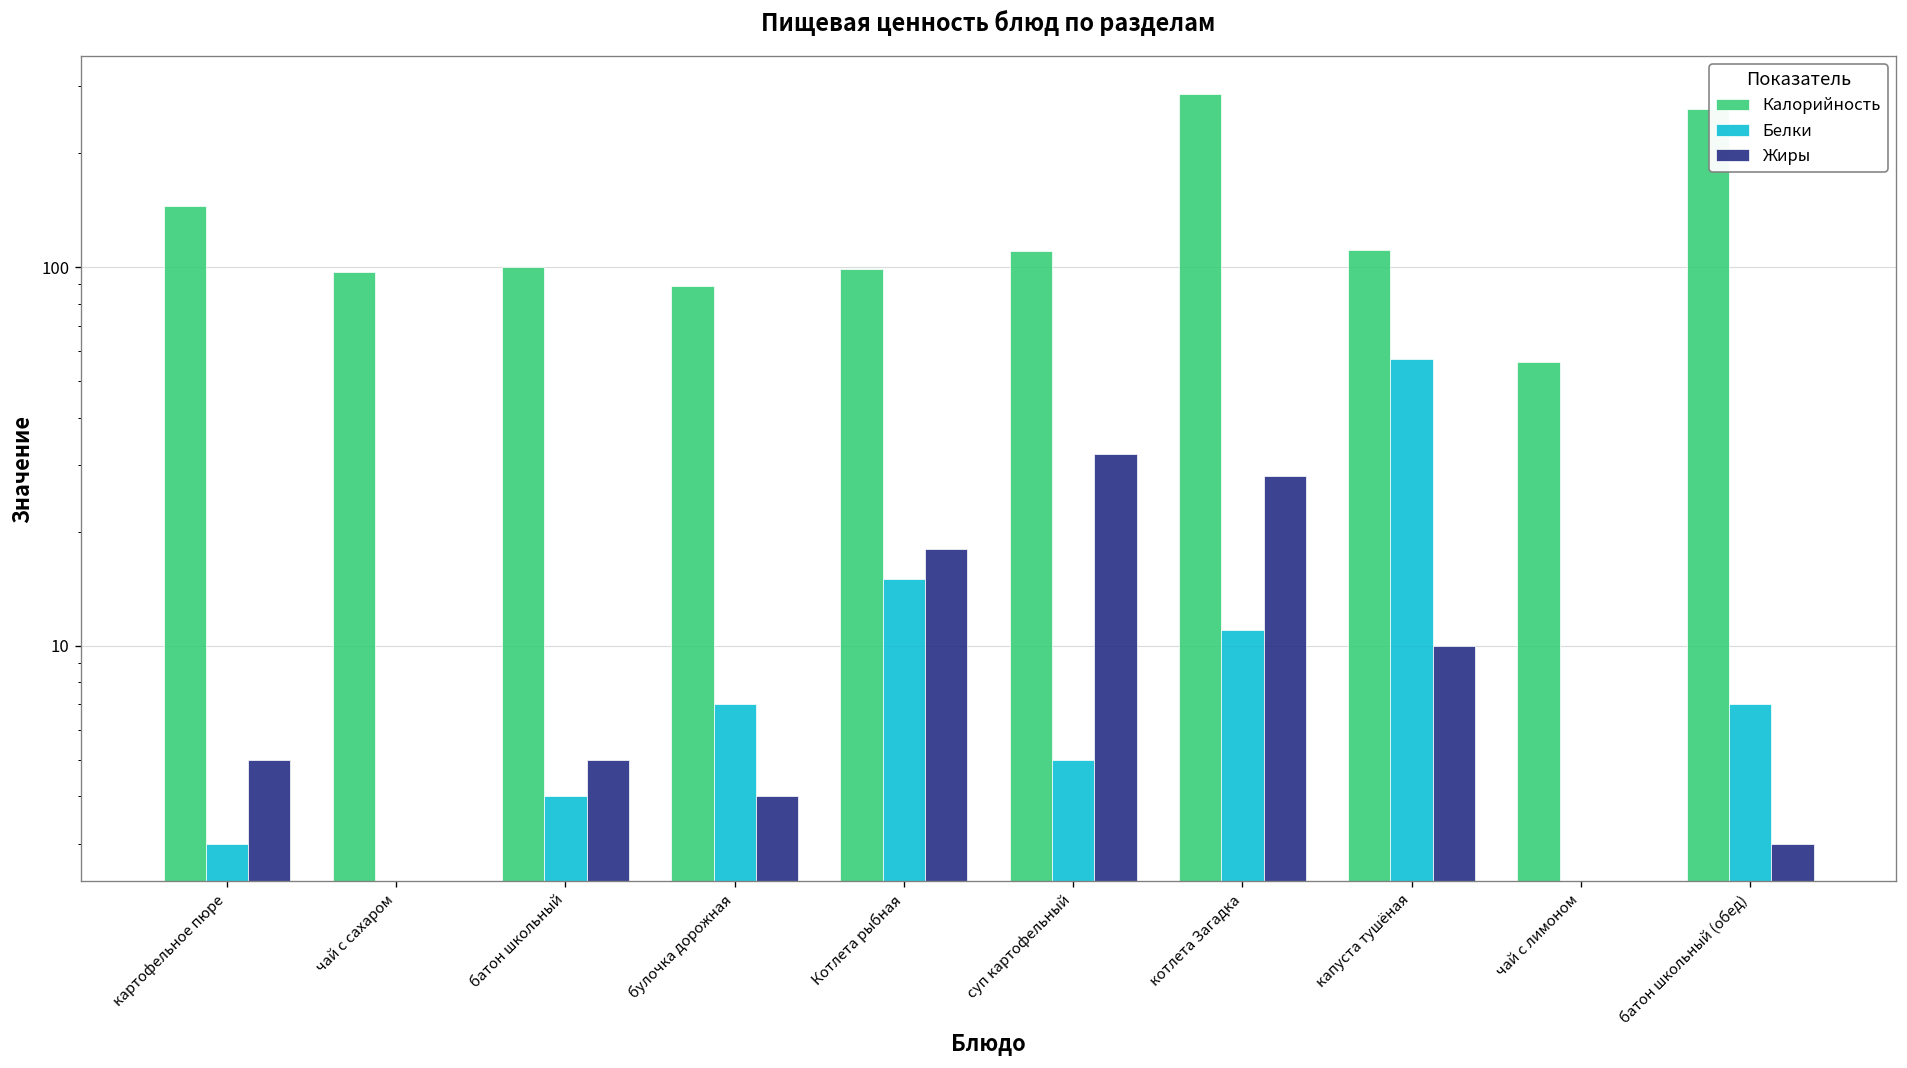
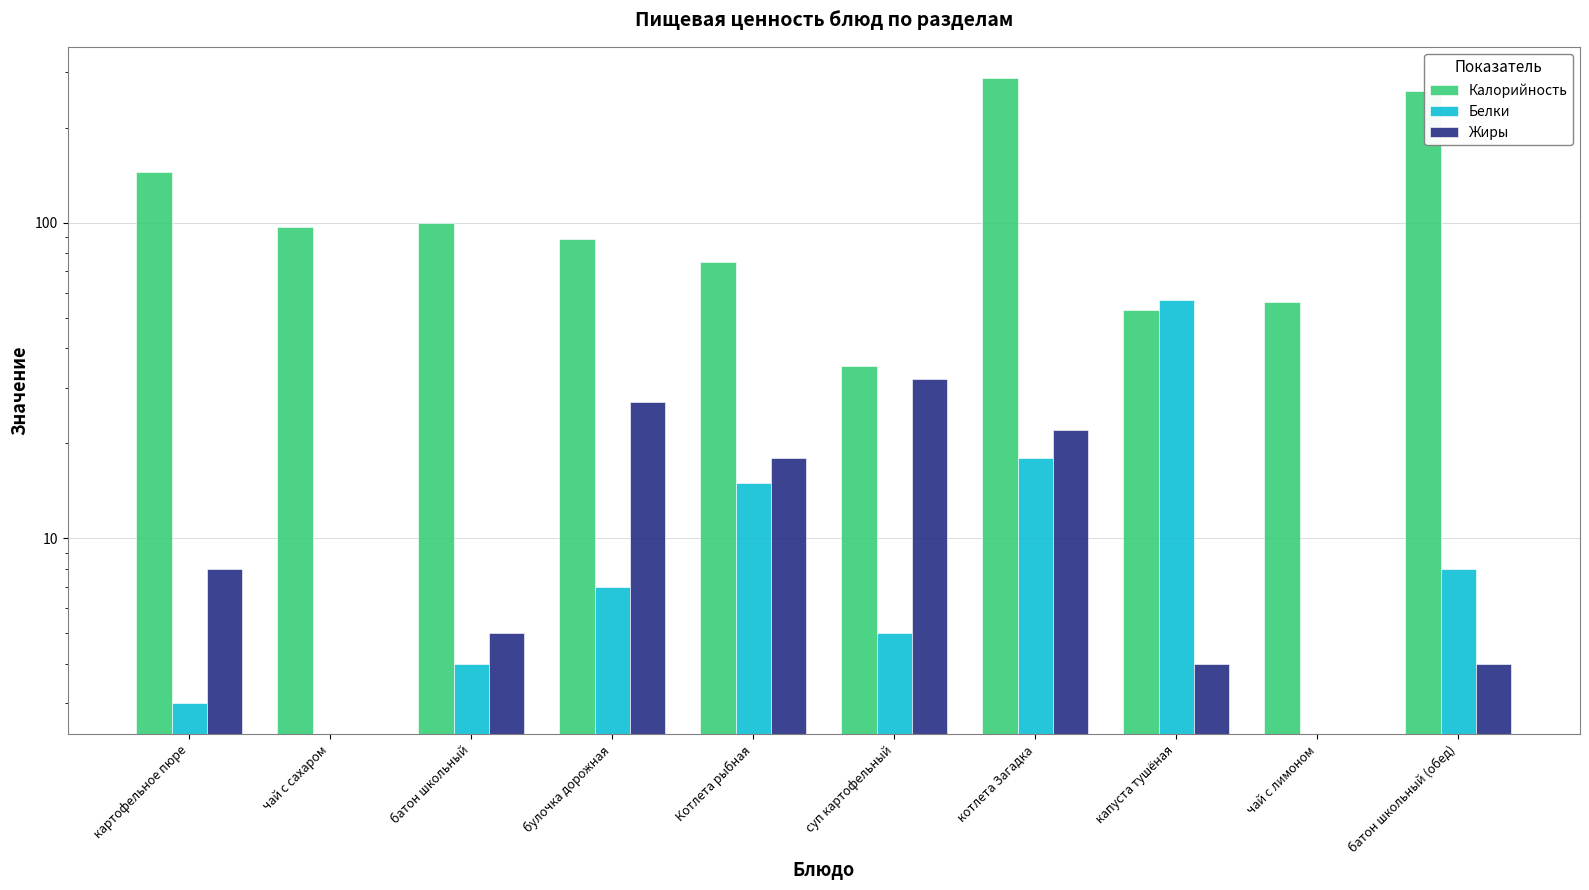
  {
    "Калорийность": {
      "картофельное пюре": 150,
      "чай с сахаром": 97,
      "батон школьный": 100,
      "булочка дорожная": 89,
-     "Котлета рыбная": 99,
-     "суп картофельный": 110,
+     "Котлета рыбная": 75,
+     "суп картофельный": 35,
      "котлета Загадка": 290,
-     "капуста тушёная": 111,
+     "капуста тушёная": 53,
      "чай с лимоном": 56,
      "батон школьный (обед)": 260
    },
    "Белки": {
      "картофельное пюре": 3,
      "батон школьный": 4,
      "булочка дорожная": 7,
      "Котлета рыбная": 15,
      "суп картофельный": 5,
-     "котлета Загадка": 11,
+     "котлета Загадка": 18,
      "капуста тушёная": 57,
-     "батон школьный (обед)": 7
+     "батон школьный (обед)": 8
    },
    "Жиры": {
-     "картофельное пюре": 5,
+     "картофельное пюре": 8,
      "батон школьный": 5,
-     "булочка дорожная": 4,
+     "булочка дорожная": 27,
      "Котлета рыбная": 18,
      "суп картофельный": 32,
-     "котлета Загадка": 28,
-     "капуста тушёная": 10,
-     "батон школьный (обед)": 3
+     "котлета Загадка": 22,
+     "капуста тушёная": 4,
+     "батон школьный (обед)": 4
    }
  }
